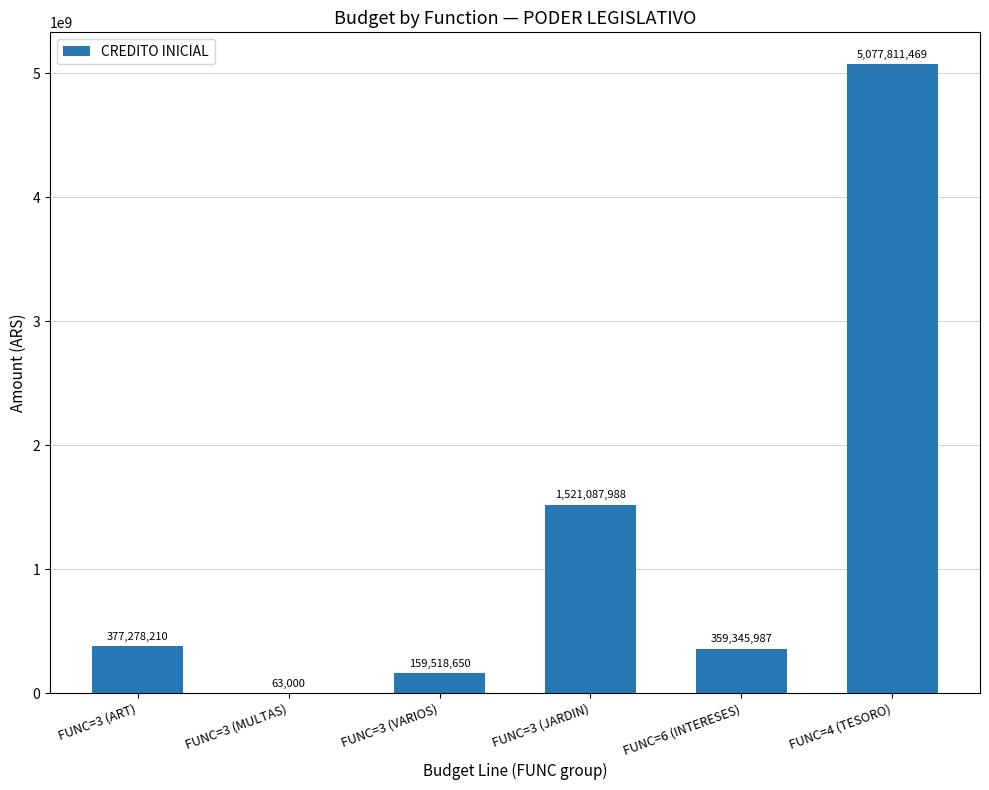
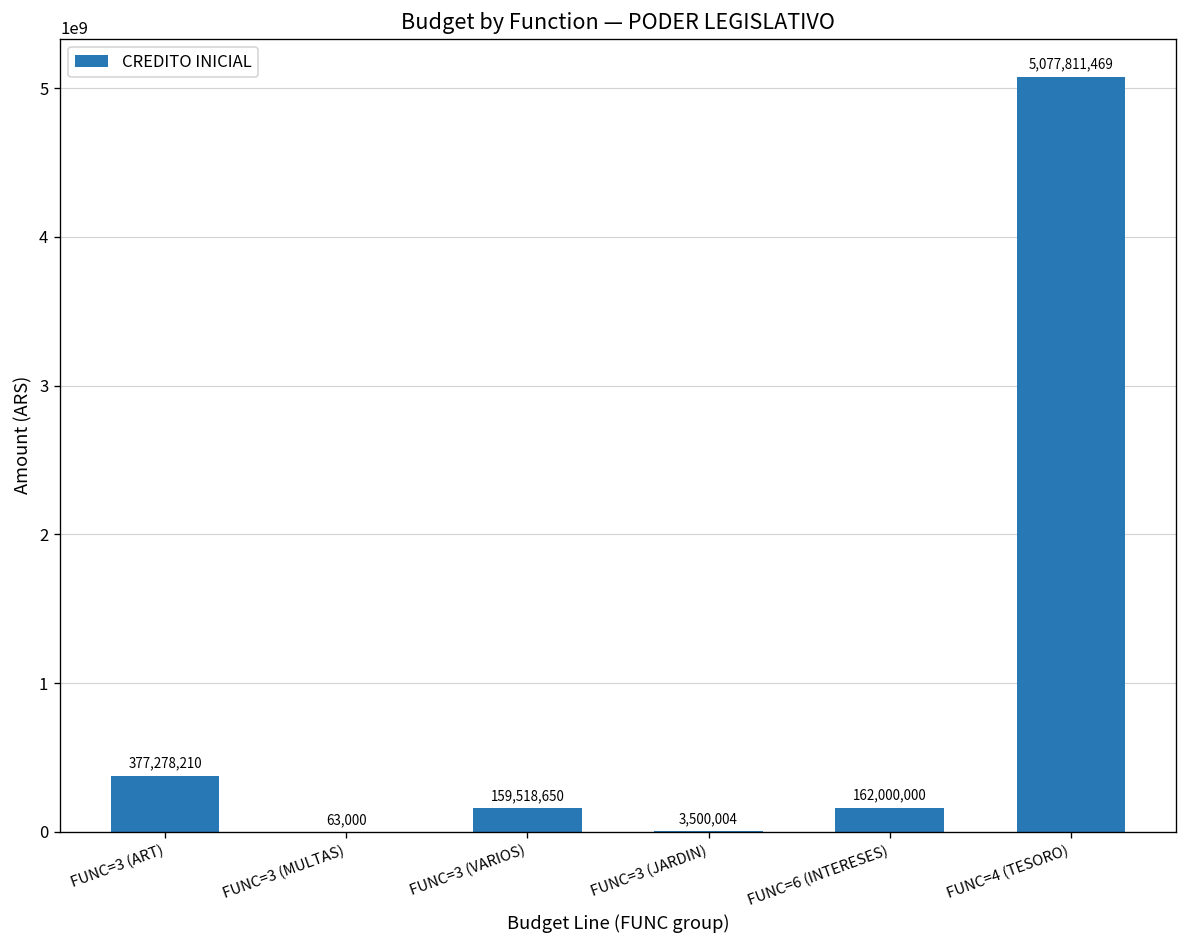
  {
    "FUNC=3 (ART)": "377,278,210",
    "FUNC=3 (MULTAS)": "63,000",
    "FUNC=3 (VARIOS)": "159,518,650",
-   "FUNC=3 (JARDIN)": "1,521,087,988",
-   "FUNC=6 (INTERESES)": "359,345,987",
+   "FUNC=3 (JARDIN)": "3,500,004",
+   "FUNC=6 (INTERESES)": "162,000,000",
    "FUNC=4 (TESORO)": "5,077,811,469"
  }
